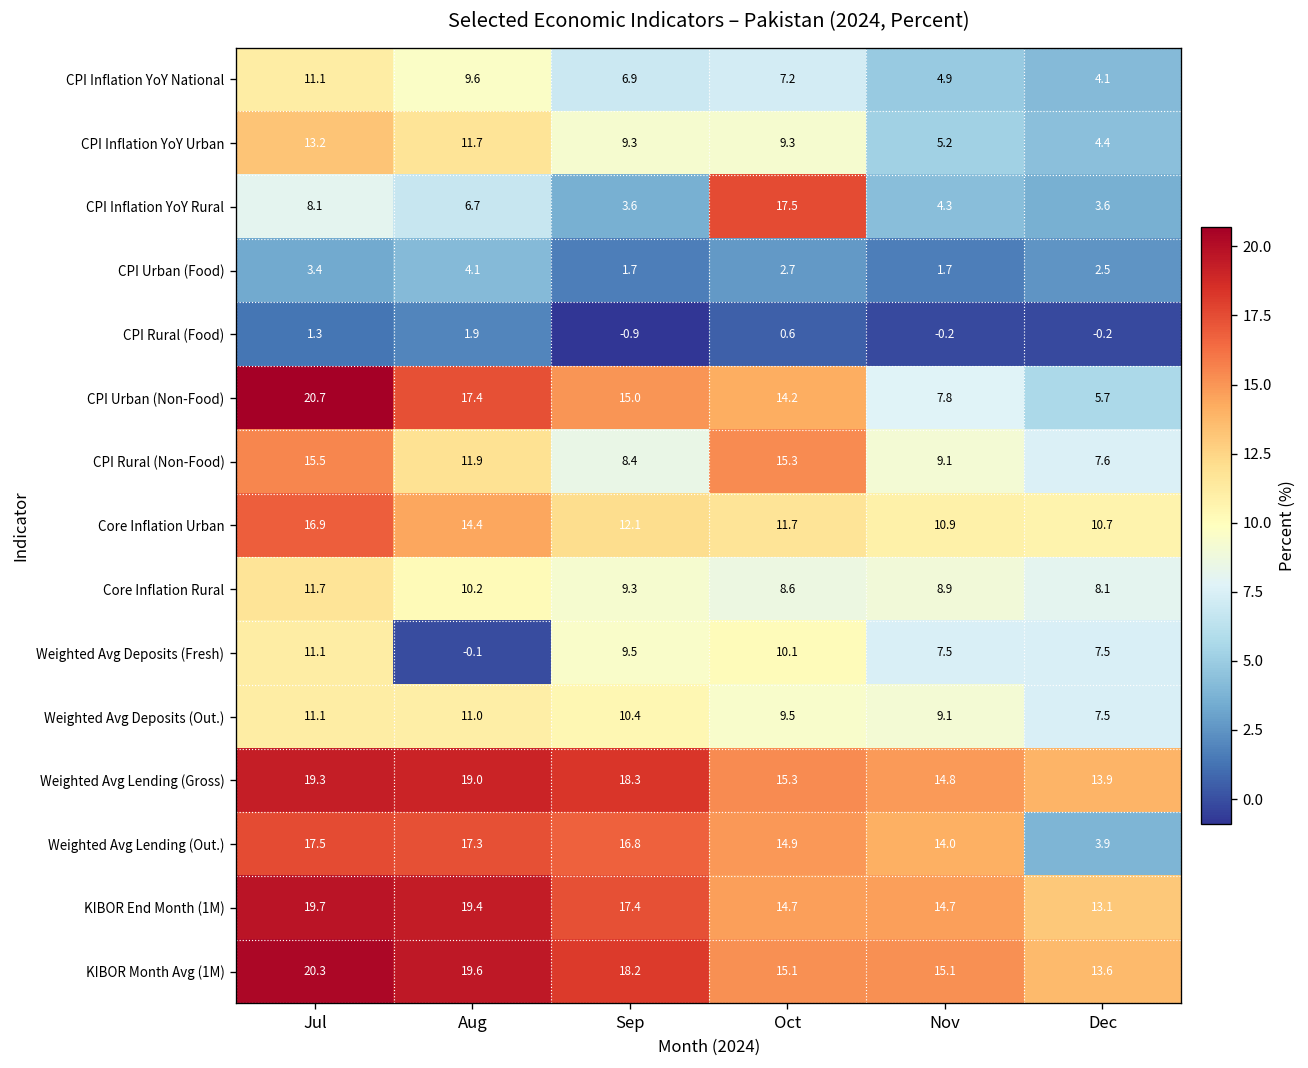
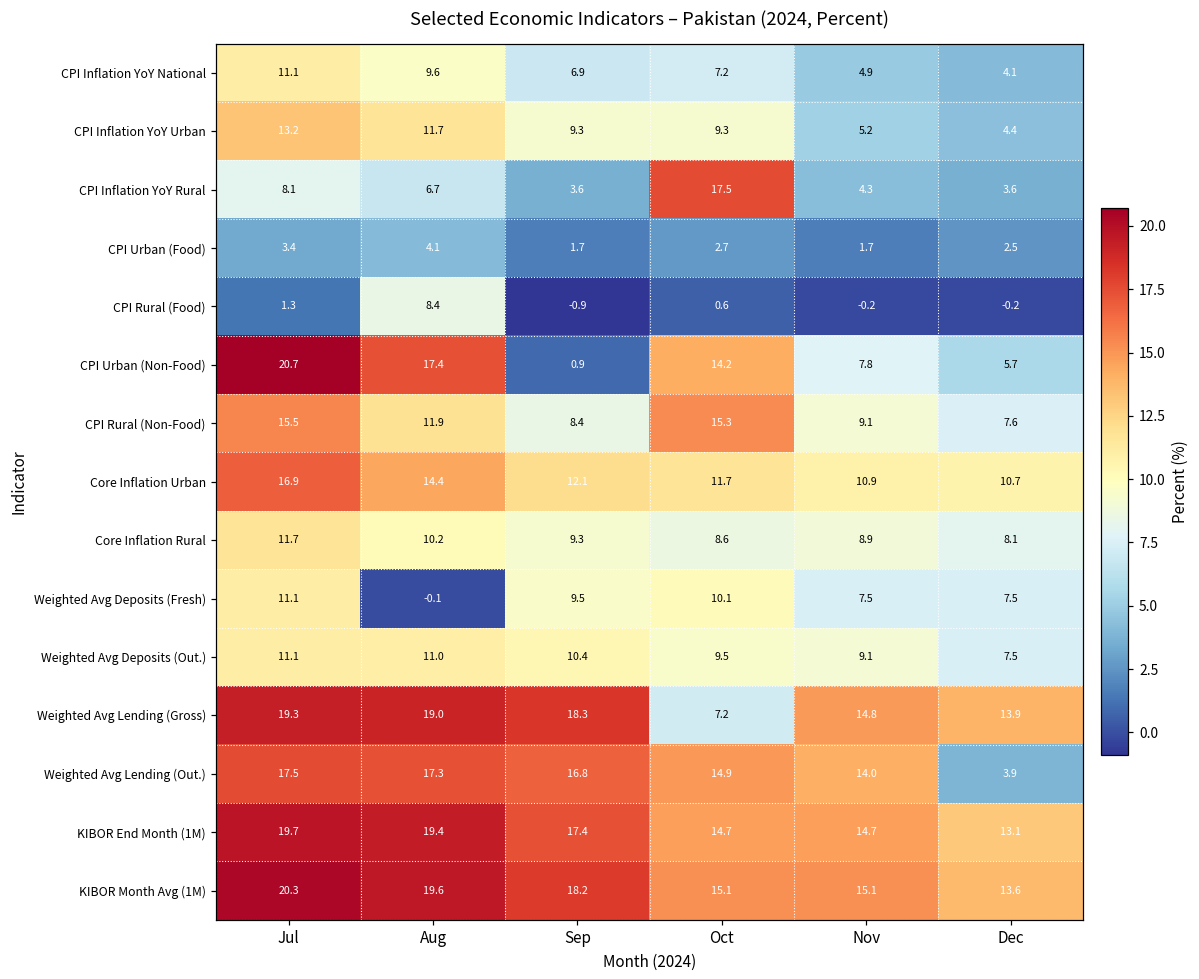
  {
    "CPI Inflation YoY National": {
      "Jul": 11.1,
      "Aug": 9.6,
      "Sep": 6.9,
      "Oct": 7.2,
      "Nov": 4.9,
      "Dec": 4.1
    },
    "CPI Inflation YoY Urban": {
      "Jul": 13.2,
      "Aug": 11.7,
      "Sep": 9.3,
      "Oct": 9.3,
      "Nov": 5.2,
      "Dec": 4.4
    },
    "CPI Inflation YoY Rural": {
      "Jul": 8.1,
      "Aug": 6.7,
      "Sep": 3.6,
      "Oct": 17.5,
      "Nov": 4.3,
      "Dec": 3.6
    },
    "CPI Urban (Food)": {
      "Jul": 3.4,
      "Aug": 4.1,
      "Sep": 1.7,
      "Oct": 2.7,
      "Nov": 1.7,
      "Dec": 2.5
    },
    "CPI Rural (Food)": {
      "Jul": 1.3,
-     "Aug": 1.9,
+     "Aug": 8.4,
      "Sep": -0.9,
      "Oct": 0.6,
      "Nov": -0.2,
      "Dec": -0.2
    },
    "CPI Urban (Non-Food)": {
      "Jul": 20.7,
      "Aug": 17.4,
-     "Sep": 15.0,
+     "Sep": 0.9,
      "Oct": 14.2,
      "Nov": 7.8,
      "Dec": 5.7
    },
    "CPI Rural (Non-Food)": {
      "Jul": 15.5,
      "Aug": 11.9,
      "Sep": 8.4,
      "Oct": 15.3,
      "Nov": 9.1,
      "Dec": 7.6
    },
    "Core Inflation Urban": {
      "Jul": 16.9,
      "Aug": 14.4,
      "Sep": 12.1,
      "Oct": 11.7,
      "Nov": 10.9,
      "Dec": 10.7
    },
    "Core Inflation Rural": {
      "Jul": 11.7,
      "Aug": 10.2,
      "Sep": 9.3,
      "Oct": 8.6,
      "Nov": 8.9,
      "Dec": 8.1
    },
    "Weighted Avg Deposits (Fresh)": {
      "Jul": 11.1,
      "Aug": -0.1,
      "Sep": 9.5,
      "Oct": 10.1,
      "Nov": 7.5,
      "Dec": 7.5
    },
    "Weighted Avg Deposits (Out.)": {
      "Jul": 11.1,
      "Aug": 11.0,
      "Sep": 10.4,
      "Oct": 9.5,
      "Nov": 9.1,
      "Dec": 7.5
    },
    "Weighted Avg Lending (Gross)": {
      "Jul": 19.3,
      "Aug": 19.0,
      "Sep": 18.3,
-     "Oct": 15.3,
+     "Oct": 7.2,
      "Nov": 14.8,
      "Dec": 13.9
    },
    "Weighted Avg Lending (Out.)": {
      "Jul": 17.5,
      "Aug": 17.3,
      "Sep": 16.8,
      "Oct": 14.9,
      "Nov": 14.0,
      "Dec": 3.9
    },
    "KIBOR End Month (1M)": {
      "Jul": 19.7,
      "Aug": 19.4,
      "Sep": 17.4,
      "Oct": 14.7,
      "Nov": 14.7,
      "Dec": 13.1
    },
    "KIBOR Month Avg (1M)": {
      "Jul": 20.3,
      "Aug": 19.6,
      "Sep": 18.2,
      "Oct": 15.1,
      "Nov": 15.1,
      "Dec": 13.6
    }
  }
